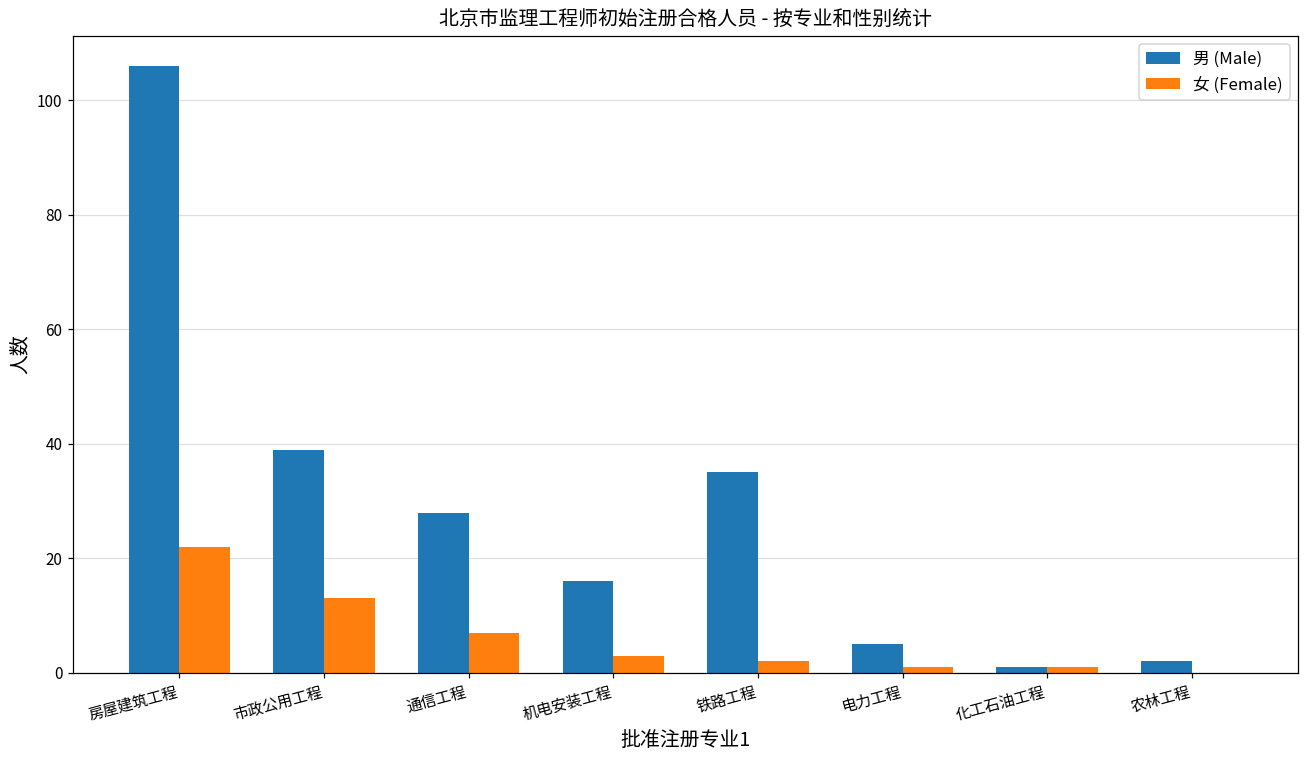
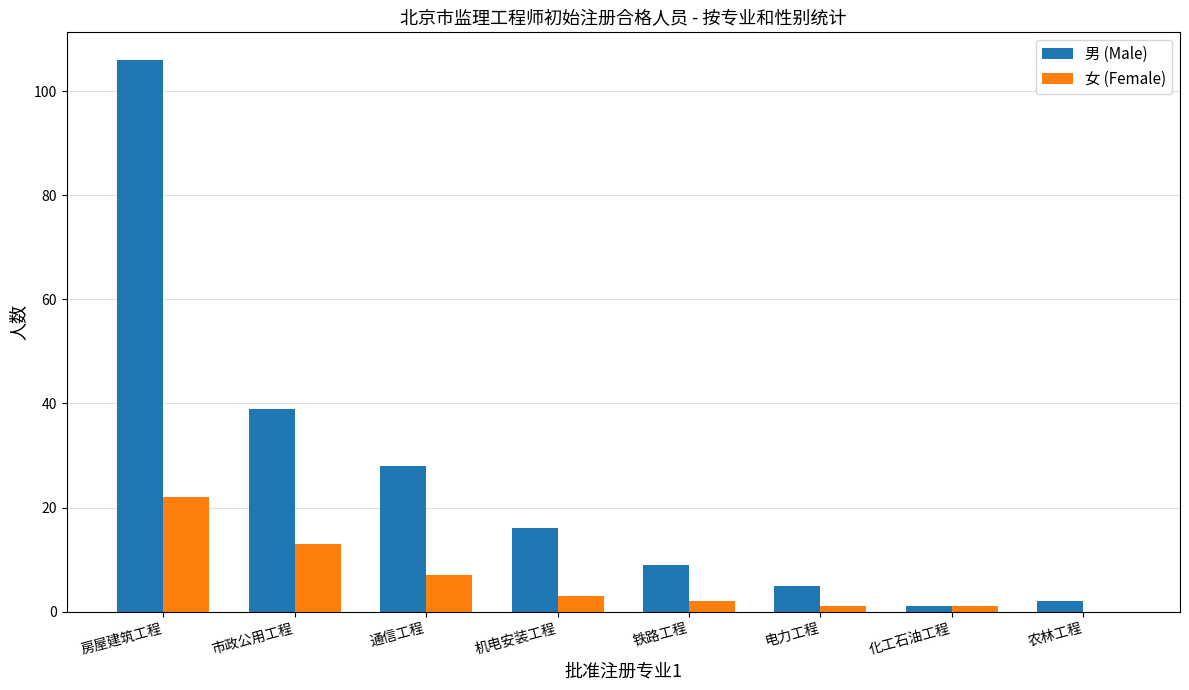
  {
    "男 (Male)": {
      "房屋建筑工程": 106,
      "市政公用工程": 39,
      "通信工程": 28,
      "机电安装工程": 16,
-     "铁路工程": 35,
+     "铁路工程": 9,
      "电力工程": 5,
      "化工石油工程": 1,
      "农林工程": 2
    },
    "女 (Female)": {
      "房屋建筑工程": 22,
      "市政公用工程": 13,
      "通信工程": 7,
      "机电安装工程": 3,
      "铁路工程": 2,
      "电力工程": 1,
      "化工石油工程": 1,
      "农林工程": 0
    }
  }
